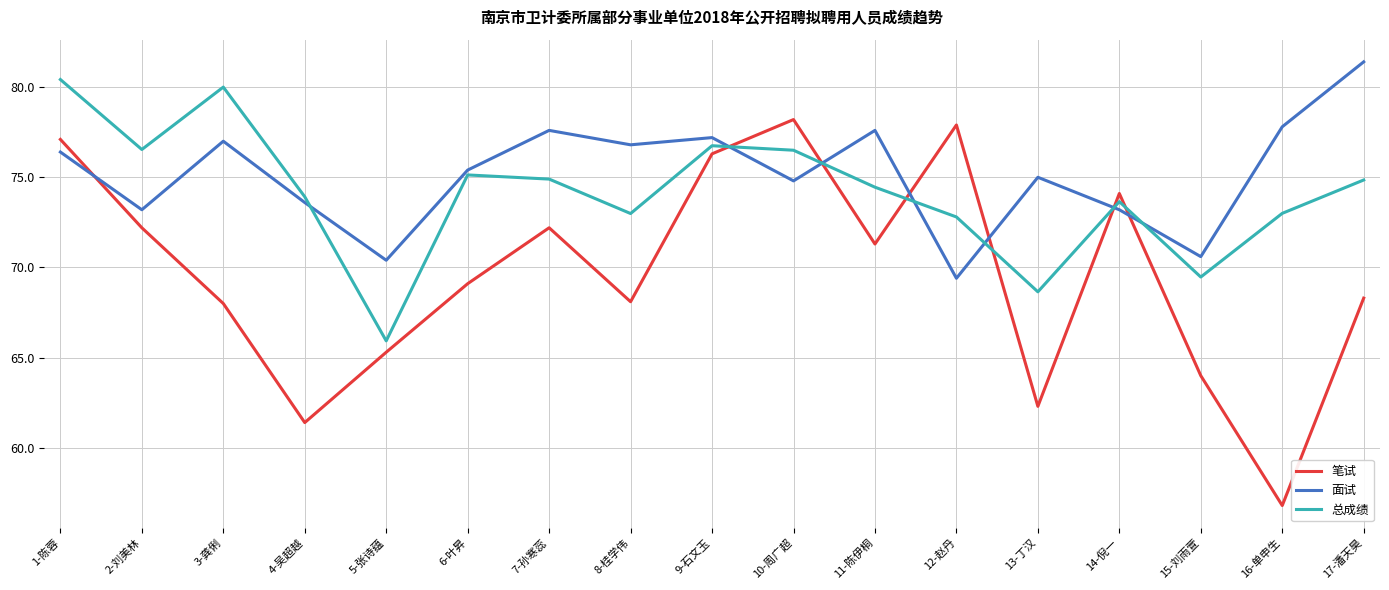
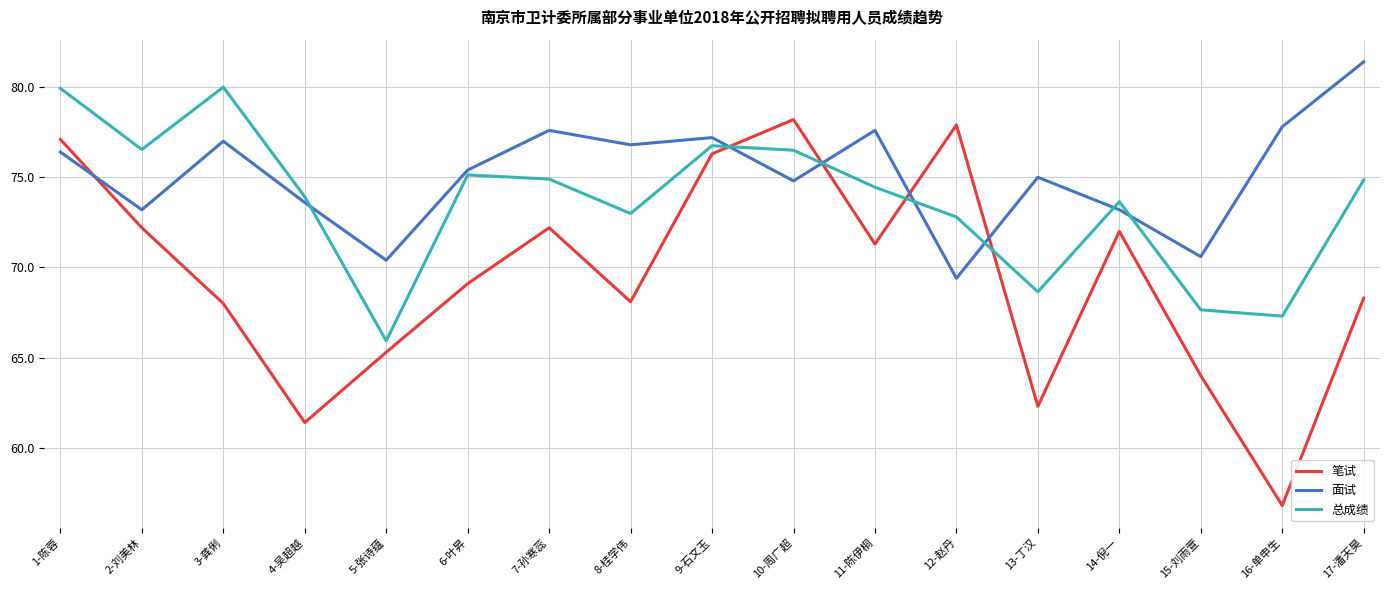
  {
    "笔试": {
      "1-陈蓉": 77.1,
      "2-刘美林": 72.2,
      "3-龚俐": 68.0,
      "4-吴超越": 61.4,
      "5-张诗蕴": 65.3,
      "6-叶昇": 69.1,
      "7-孙寒蕊": 72.2,
      "8-桂学伟": 68.1,
      "9-石文玉": 76.3,
      "10-周广超": 78.2,
      "11-陈伊桐": 71.3,
      "12-赵丹": 77.9,
      "13-丁汉": 62.3,
-     "14-倪一": 74.1,
+     "14-倪一": 72.0,
      "15-刘雨萱": 64.0,
      "16-单申生": 56.8,
      "17-潘天昊": 68.3
    },
    "面试": {
      "1-陈蓉": 76.4,
      "2-刘美林": 73.2,
      "3-龚俐": 77.0,
      "4-吴超越": 73.6,
      "5-张诗蕴": 70.4,
      "6-叶昇": 75.4,
      "7-孙寒蕊": 77.6,
      "8-桂学伟": 76.8,
      "9-石文玉": 77.2,
      "10-周广超": 74.8,
      "11-陈伊桐": 77.6,
      "12-赵丹": 69.4,
      "13-丁汉": 75.0,
      "14-倪一": 73.2,
      "15-刘雨萱": 70.6,
      "16-单申生": 77.8,
      "17-潘天昊": 81.4
    },
    "总成绩": {
-     "1-陈蓉": 80.4,
+     "1-陈蓉": 79.9,
      "2-刘美林": 76.5,
      "3-龚俐": 80.0,
      "4-吴超越": 73.9,
      "5-张诗蕴": 65.9,
      "6-叶昇": 75.1,
      "7-孙寒蕊": 74.9,
      "8-桂学伟": 73.0,
      "9-石文玉": 76.8,
      "10-周广超": 76.5,
      "11-陈伊桐": 74.5,
      "12-赵丹": 72.8,
      "13-丁汉": 68.7,
      "14-倪一": 73.7,
-     "15-刘雨萱": 69.5,
-     "16-单申生": 73.0,
+     "15-刘雨萱": 67.7,
+     "16-单申生": 67.3,
      "17-潘天昊": 74.9
    }
  }
